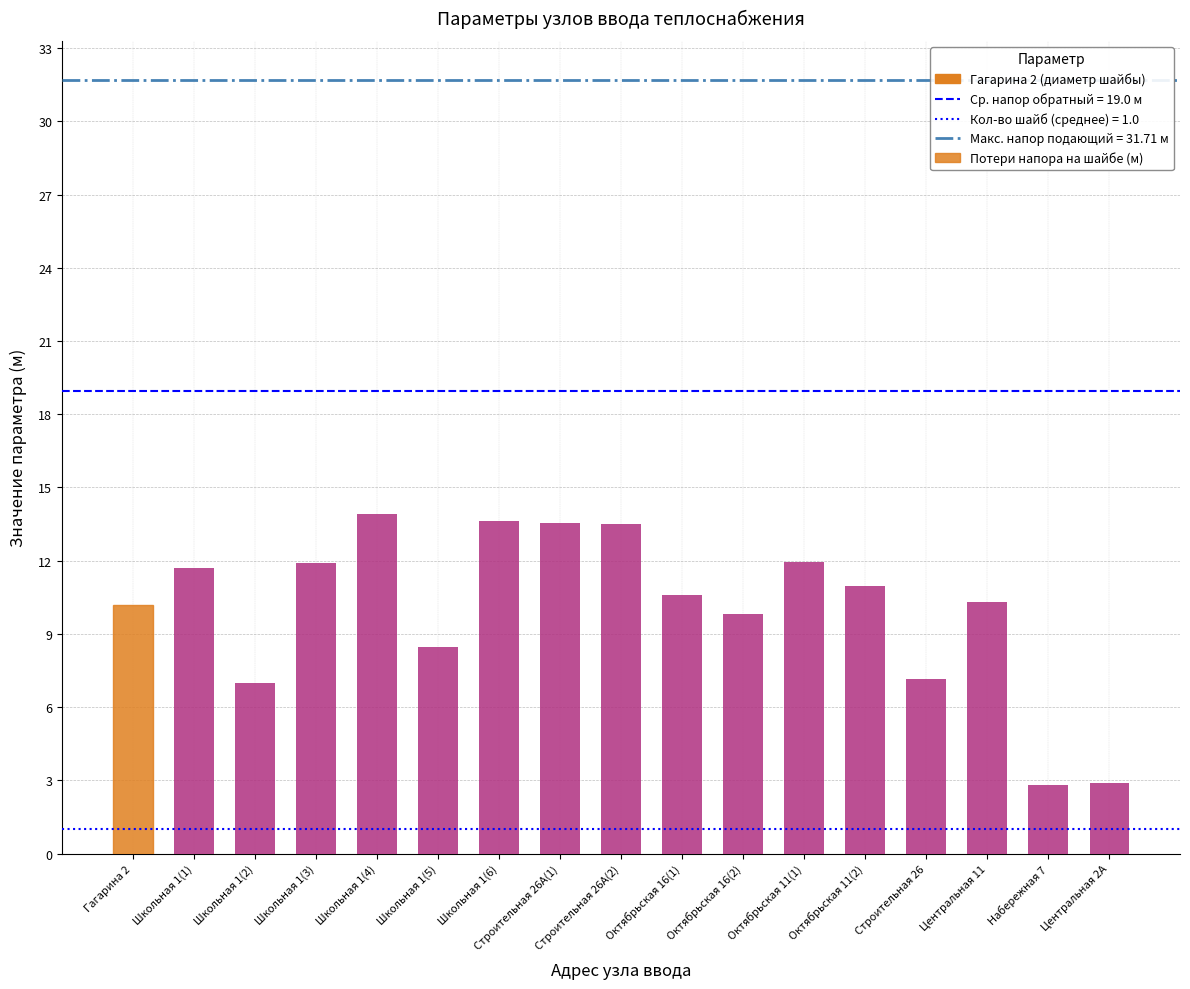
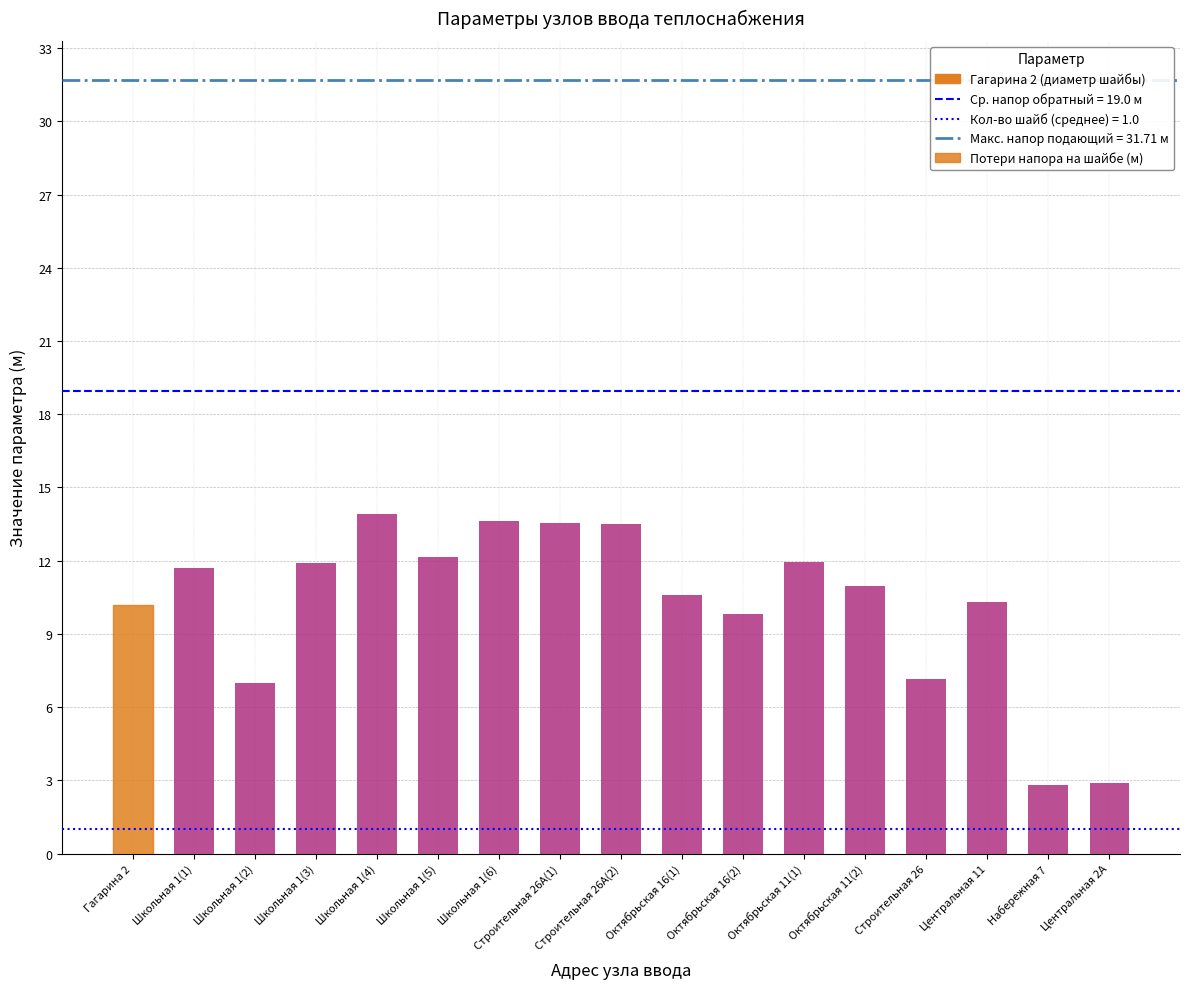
  {
    "Гагарина 2": 10.2,
    "Школьная 1(1)": 11.7,
    "Школьная 1(2)": 7.0,
    "Школьная 1(3)": 11.9,
    "Школьная 1(4)": 13.9,
-   "Школьная 1(5)": 8.5,
+   "Школьная 1(5)": 12.2,
    "Школьная 1(6)": 13.6,
    "Строительная 26А(1)": 13.5,
    "Строительная 26А(2)": 13.5,
    "Октябрьская 16(1)": 10.6,
    "Октябрьская 16(2)": 9.8,
    "Октябрьская 11(1)": 12.0,
    "Октябрьская 11(2)": 11.0,
    "Строительная 26": 7.2,
    "Центральная 11": 10.3,
    "Набережная 7": 2.8,
    "Центральная 2А": 2.9
  }
